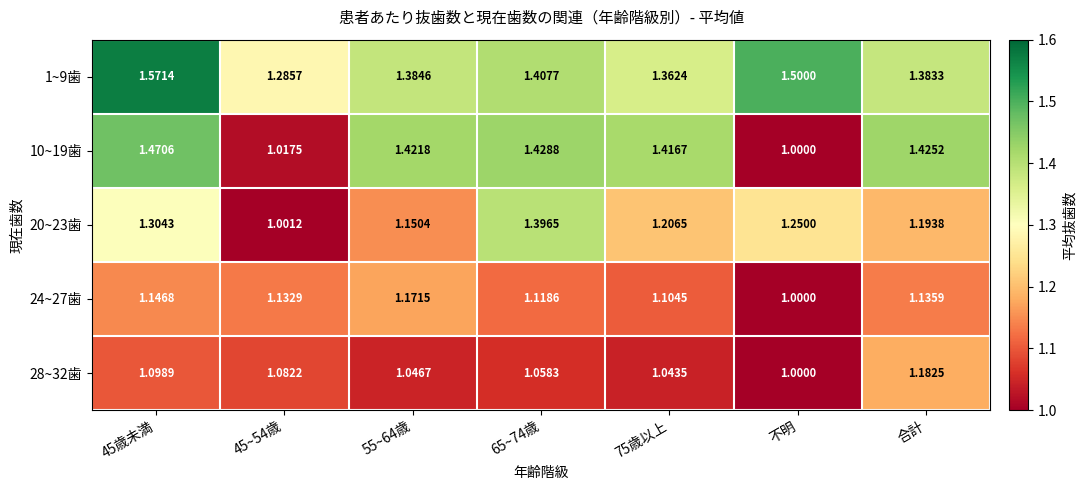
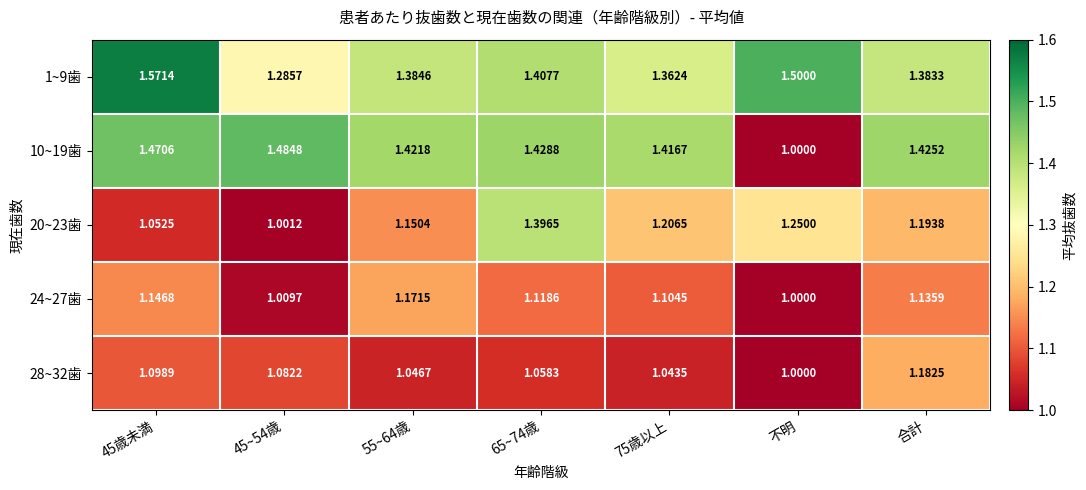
  {
    "1~9歯": {
      "45歳未満": 1.5714,
      "45~54歳": 1.2857,
      "55~64歳": 1.3846,
      "65~74歳": 1.4077,
      "75歳以上": 1.3624,
      "不明": 1.5000,
      "合計": 1.3833
    },
    "10~19歯": {
      "45歳未満": 1.4706,
-     "45~54歳": 1.0175,
+     "45~54歳": 1.4848,
      "55~64歳": 1.4218,
      "65~74歳": 1.4288,
      "75歳以上": 1.4167,
      "不明": 1.0000,
      "合計": 1.4252
    },
    "20~23歯": {
-     "45歳未満": 1.3043,
+     "45歳未満": 1.0525,
      "45~54歳": 1.0012,
      "55~64歳": 1.1504,
      "65~74歳": 1.3965,
      "75歳以上": 1.2065,
      "不明": 1.2500,
      "合計": 1.1938
    },
    "24~27歯": {
      "45歳未満": 1.1468,
-     "45~54歳": 1.1329,
+     "45~54歳": 1.0097,
      "55~64歳": 1.1715,
      "65~74歳": 1.1186,
      "75歳以上": 1.1045,
      "不明": 1.0000,
      "合計": 1.1359
    },
    "28~32歯": {
      "45歳未満": 1.0989,
      "45~54歳": 1.0822,
      "55~64歳": 1.0467,
      "65~74歳": 1.0583,
      "75歳以上": 1.0435,
      "不明": 1.0000,
      "合計": 1.1825
    }
  }
